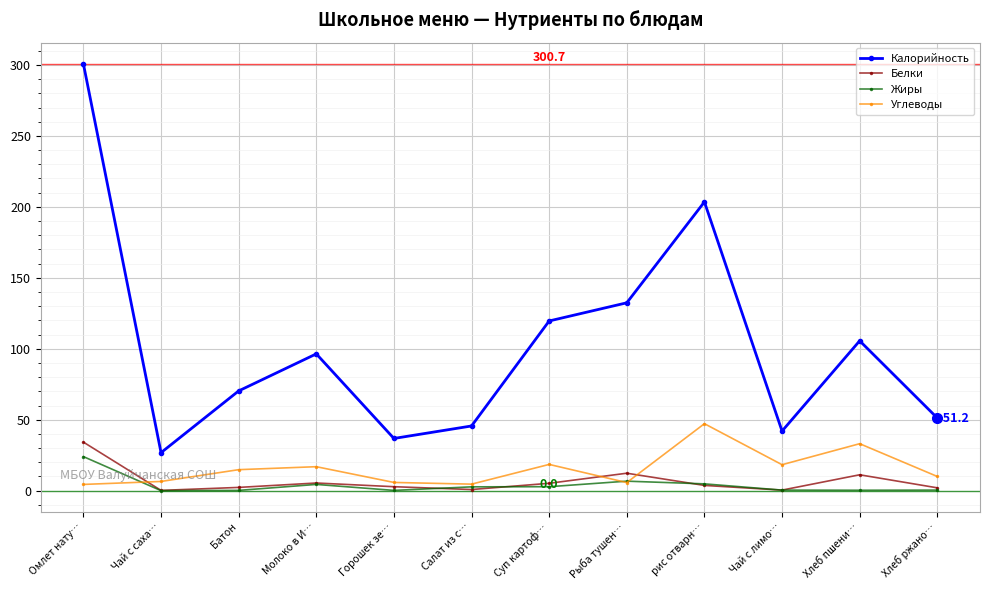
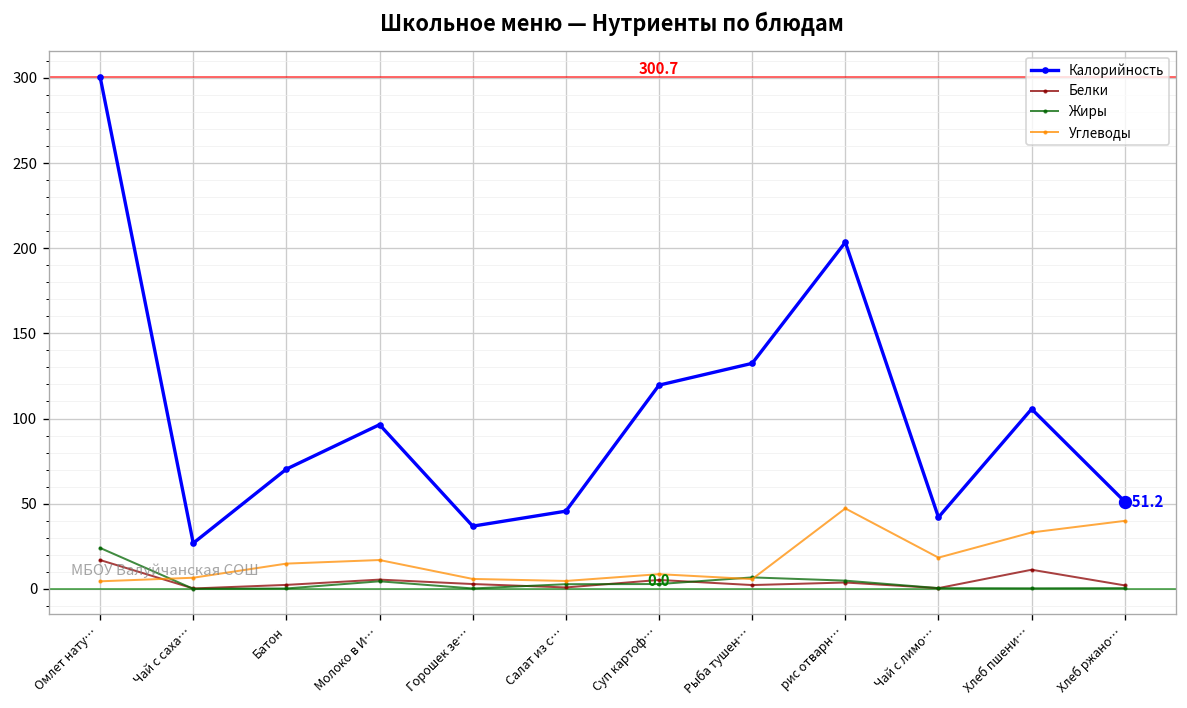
  {
    "Белки": {
-     "Омлет нату…": 34,
+     "Омлет нату…": 17,
      "Батон": 2,
      "Горошек зе…": 3,
      "Салат из с…": 1,
-     "Рыба тушен…": 12,
+     "Рыба тушен…": 2,
      "Хлеб пшени…": 11
    },
    "Жиры": {
      "Омлет нату…": 24,
      "Батон": 0,
      "Горошек зе…": 0,
      "Салат из с…": 3,
      "Хлеб пшени…": 0
    },
    "Углеводы": {
      "Омлет нату…": 4,
      "Чай с саха…": 7,
      "Батон": 15,
      "Молоко в И…": 17,
      "Горошек зе…": 6,
      "Салат из с…": 5,
-     "Суп картоф…": 19,
+     "Суп картоф…": 9,
      "рис отварн…": 47,
      "Чай с лимо…": 18,
      "Хлеб пшени…": 33,
-     "Хлеб ржано…": 10
+     "Хлеб ржано…": 40
    }
  }
